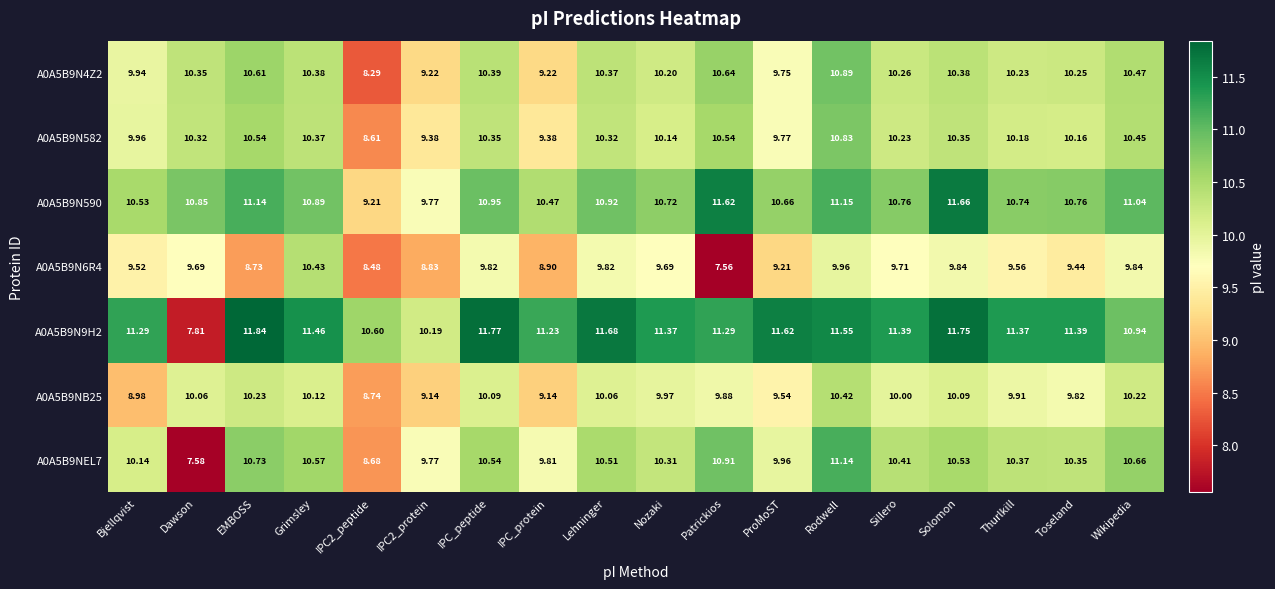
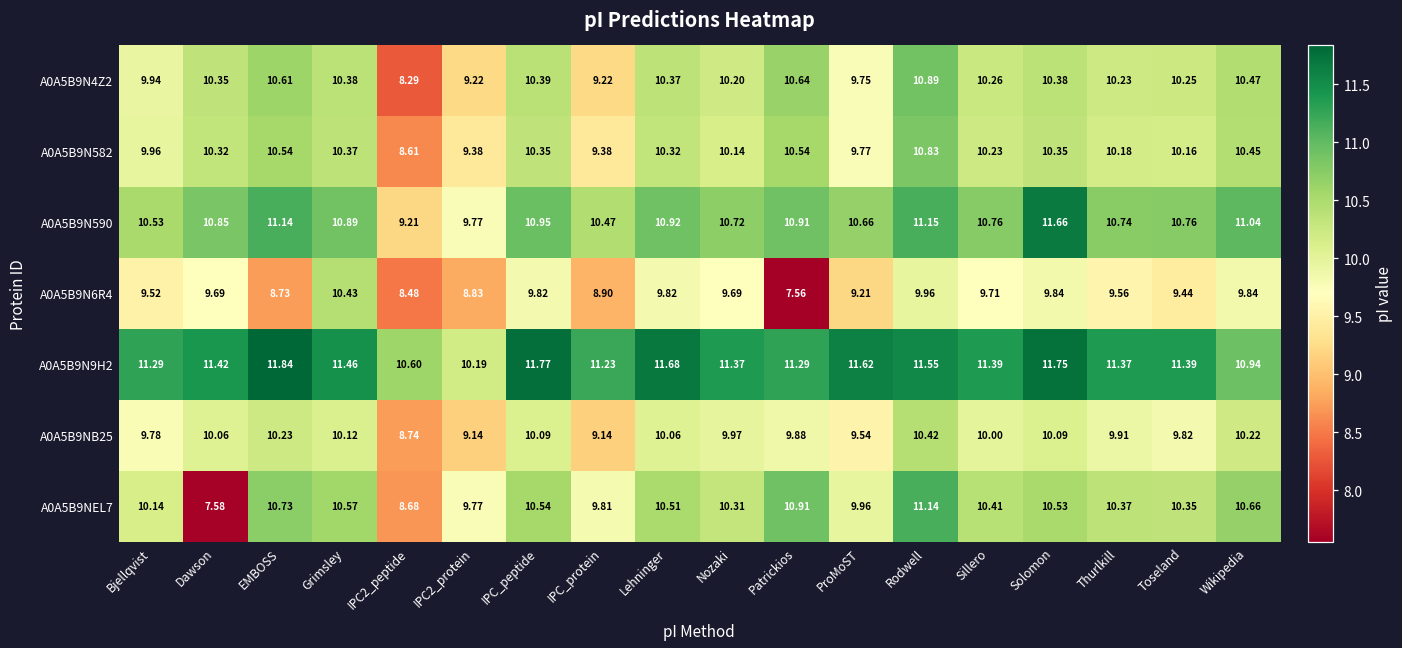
  {
    "A0A5B9N4Z2": {
      "Bjellqvist": 9.94,
      "Dawson": 10.35,
      "EMBOSS": 10.61,
      "Grimsley": 10.38,
      "IPC2_peptide": 8.29,
      "IPC2_protein": 9.22,
      "IPC_peptide": 10.39,
      "IPC_protein": 9.22,
      "Lehninger": 10.37,
      "Nozaki": 10.20,
      "Patrickios": 10.64,
      "ProMoST": 9.75,
      "Rodwell": 10.89,
      "Sillero": 10.26,
      "Solomon": 10.38,
      "Thurlkill": 10.23,
      "Toseland": 10.25,
      "Wikipedia": 10.47
    },
    "A0A5B9N582": {
      "Bjellqvist": 9.96,
      "Dawson": 10.32,
      "EMBOSS": 10.54,
      "Grimsley": 10.37,
      "IPC2_peptide": 8.61,
      "IPC2_protein": 9.38,
      "IPC_peptide": 10.35,
      "IPC_protein": 9.38,
      "Lehninger": 10.32,
      "Nozaki": 10.14,
      "Patrickios": 10.54,
      "ProMoST": 9.77,
      "Rodwell": 10.83,
      "Sillero": 10.23,
      "Solomon": 10.35,
      "Thurlkill": 10.18,
      "Toseland": 10.16,
      "Wikipedia": 10.45
    },
    "A0A5B9N590": {
      "Bjellqvist": 10.53,
      "Dawson": 10.85,
      "EMBOSS": 11.14,
      "Grimsley": 10.89,
      "IPC2_peptide": 9.21,
      "IPC2_protein": 9.77,
      "IPC_peptide": 10.95,
      "IPC_protein": 10.47,
      "Lehninger": 10.92,
      "Nozaki": 10.72,
-     "Patrickios": 11.62,
+     "Patrickios": 10.91,
      "ProMoST": 10.66,
      "Rodwell": 11.15,
      "Sillero": 10.76,
      "Solomon": 11.66,
      "Thurlkill": 10.74,
      "Toseland": 10.76,
      "Wikipedia": 11.04
    },
    "A0A5B9N6R4": {
      "Bjellqvist": 9.52,
      "Dawson": 9.69,
      "EMBOSS": 8.73,
      "Grimsley": 10.43,
      "IPC2_peptide": 8.48,
      "IPC2_protein": 8.83,
      "IPC_peptide": 9.82,
      "IPC_protein": 8.90,
      "Lehninger": 9.82,
      "Nozaki": 9.69,
      "Patrickios": 7.56,
      "ProMoST": 9.21,
      "Rodwell": 9.96,
      "Sillero": 9.71,
      "Solomon": 9.84,
      "Thurlkill": 9.56,
      "Toseland": 9.44,
      "Wikipedia": 9.84
    },
    "A0A5B9N9H2": {
      "Bjellqvist": 11.29,
-     "Dawson": 7.81,
+     "Dawson": 11.42,
      "EMBOSS": 11.84,
      "Grimsley": 11.46,
      "IPC2_peptide": 10.60,
      "IPC2_protein": 10.19,
      "IPC_peptide": 11.77,
      "IPC_protein": 11.23,
      "Lehninger": 11.68,
      "Nozaki": 11.37,
      "Patrickios": 11.29,
      "ProMoST": 11.62,
      "Rodwell": 11.55,
      "Sillero": 11.39,
      "Solomon": 11.75,
      "Thurlkill": 11.37,
      "Toseland": 11.39,
      "Wikipedia": 10.94
    },
    "A0A5B9NB25": {
-     "Bjellqvist": 8.98,
+     "Bjellqvist": 9.78,
      "Dawson": 10.06,
      "EMBOSS": 10.23,
      "Grimsley": 10.12,
      "IPC2_peptide": 8.74,
      "IPC2_protein": 9.14,
      "IPC_peptide": 10.09,
      "IPC_protein": 9.14,
      "Lehninger": 10.06,
      "Nozaki": 9.97,
      "Patrickios": 9.88,
      "ProMoST": 9.54,
      "Rodwell": 10.42,
      "Sillero": 10.00,
      "Solomon": 10.09,
      "Thurlkill": 9.91,
      "Toseland": 9.82,
      "Wikipedia": 10.22
    },
    "A0A5B9NEL7": {
      "Bjellqvist": 10.14,
      "Dawson": 7.58,
      "EMBOSS": 10.73,
      "Grimsley": 10.57,
      "IPC2_peptide": 8.68,
      "IPC2_protein": 9.77,
      "IPC_peptide": 10.54,
      "IPC_protein": 9.81,
      "Lehninger": 10.51,
      "Nozaki": 10.31,
      "Patrickios": 10.91,
      "ProMoST": 9.96,
      "Rodwell": 11.14,
      "Sillero": 10.41,
      "Solomon": 10.53,
      "Thurlkill": 10.37,
      "Toseland": 10.35,
      "Wikipedia": 10.66
    }
  }
